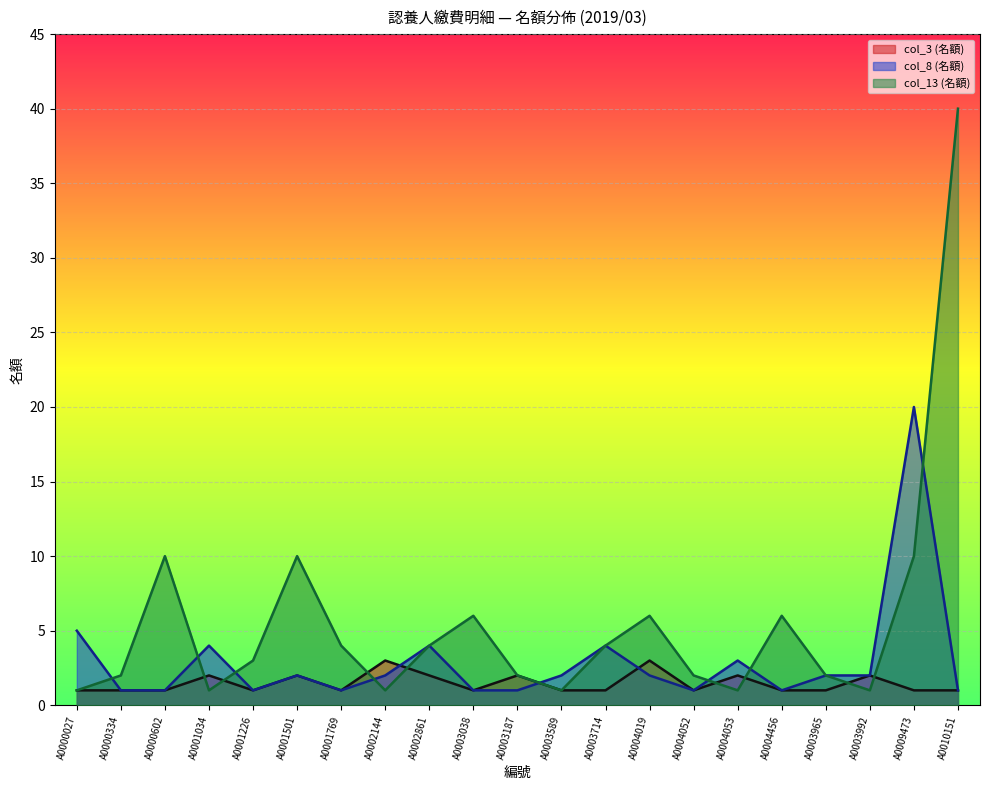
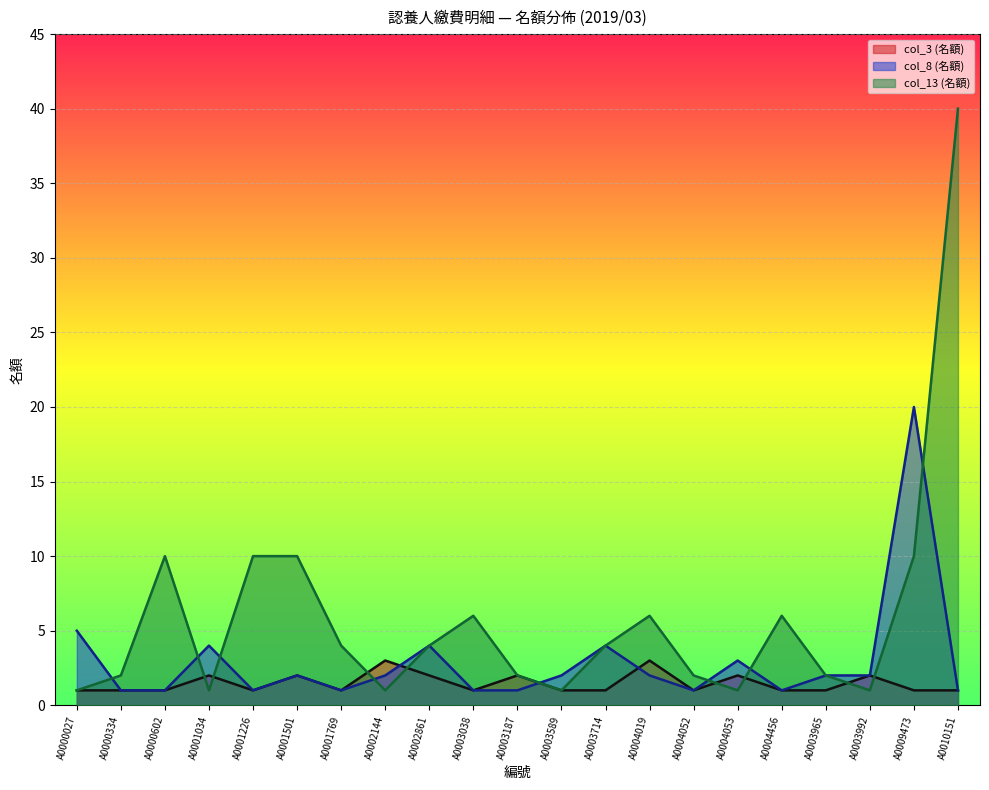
  {
    "col_3 (名額)": {
      "A0001034": 2,
      "A0002144": 3,
      "A0002861": 2,
      "A0003714": 1,
      "A0004019": 3,
      "A0004053": 2,
      "A0003965": 1,
      "A0009473": 1
    },
    "col_8 (名額)": {
      "A0000027": 5,
      "A0001034": 4,
      "A0002144": 2,
      "A0003187": 1,
      "A0003589": 2,
      "A0004019": 2,
      "A0004053": 3,
      "A0009473": 20
    },
    "col_13 (名額)": {
      "A0000334": 2,
      "A0000602": 10,
      "A0001034": 1,
-     "A0001226": 3,
+     "A0001226": 10,
      "A0001501": 10,
      "A0001769": 4,
      "A0002144": 1,
      "A0003038": 6,
      "A0004019": 6,
      "A0004052": 2,
      "A0004053": 1,
      "A0004456": 6,
      "A0003992": 1,
      "A0009473": 10,
      "A0010151": 40
    }
  }
